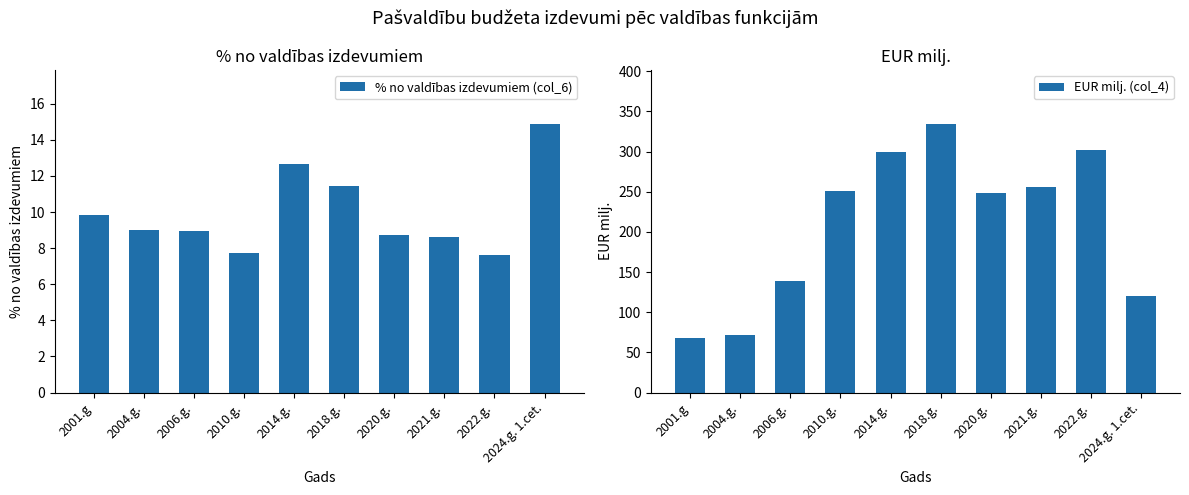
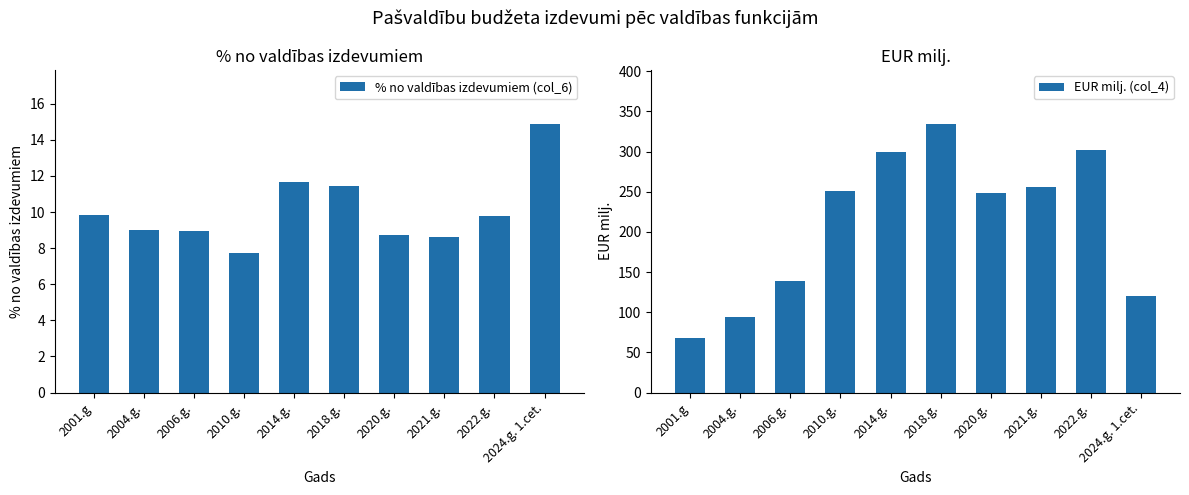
  {
    "% no valdības izdevumiem": {
      "2001.g": 9.9,
      "2004.g.": 9.0,
      "2006.g.": 8.9,
      "2010.g.": 7.7,
-     "2014.g.": 12.7,
+     "2014.g.": 11.6,
      "2018.g.": 11.5,
      "2020.g.": 8.7,
      "2021.g.": 8.6,
-     "2022.g.": 7.6,
+     "2022.g.": 9.8,
      "2024.g. 1.cet.": 14.9
    },
    "EUR milj.": {
      "2001.g": 70,
-     "2004.g.": 70,
+     "2004.g.": 90,
      "2006.g.": 140,
      "2010.g.": 250,
      "2014.g.": 300,
      "2018.g.": 330,
      "2020.g.": 250,
      "2021.g.": 260,
      "2022.g.": 300,
      "2024.g. 1.cet.": 120
    }
  }
